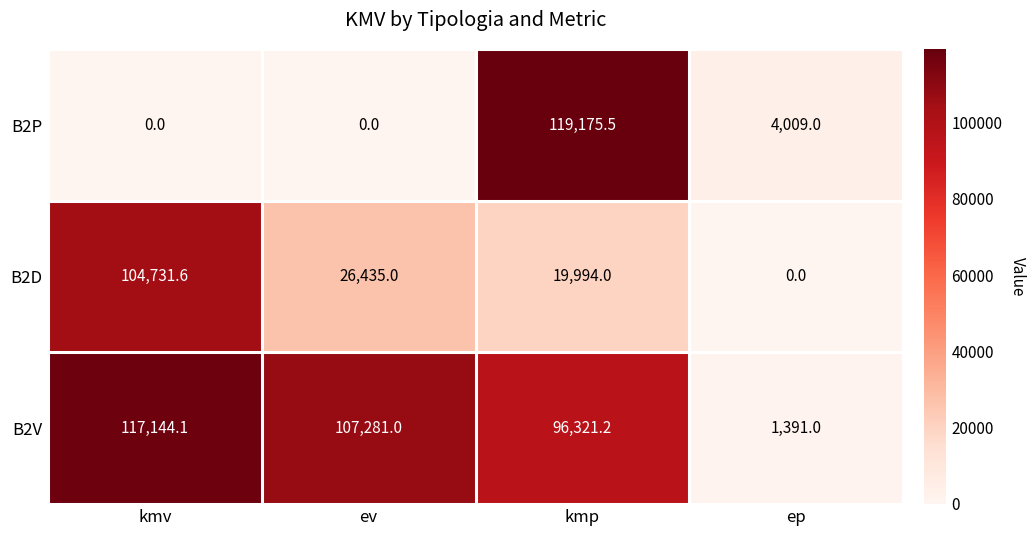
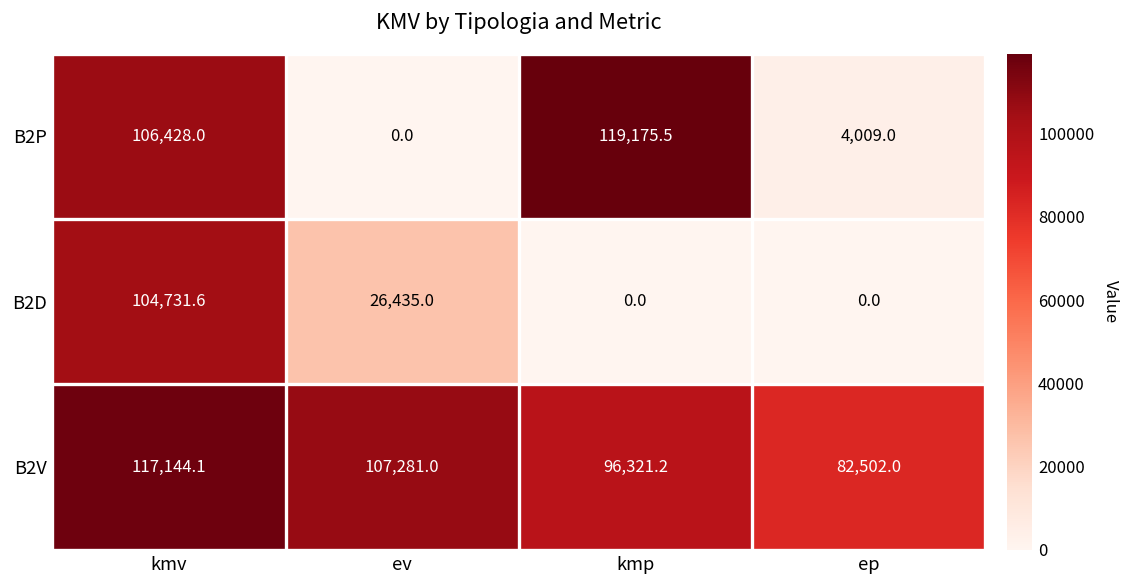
  {
    "B2P": {
-     "kmv": "0.0",
+     "kmv": "106,428.0",
      "ev": "0.0",
      "kmp": "119,175.5",
      "ep": "4,009.0"
    },
    "B2D": {
      "kmv": "104,731.6",
      "ev": "26,435.0",
-     "kmp": "19,994.0",
+     "kmp": "0.0",
      "ep": "0.0"
    },
    "B2V": {
      "kmv": "117,144.1",
      "ev": "107,281.0",
      "kmp": "96,321.2",
-     "ep": "1,391.0"
+     "ep": "82,502.0"
    }
  }
